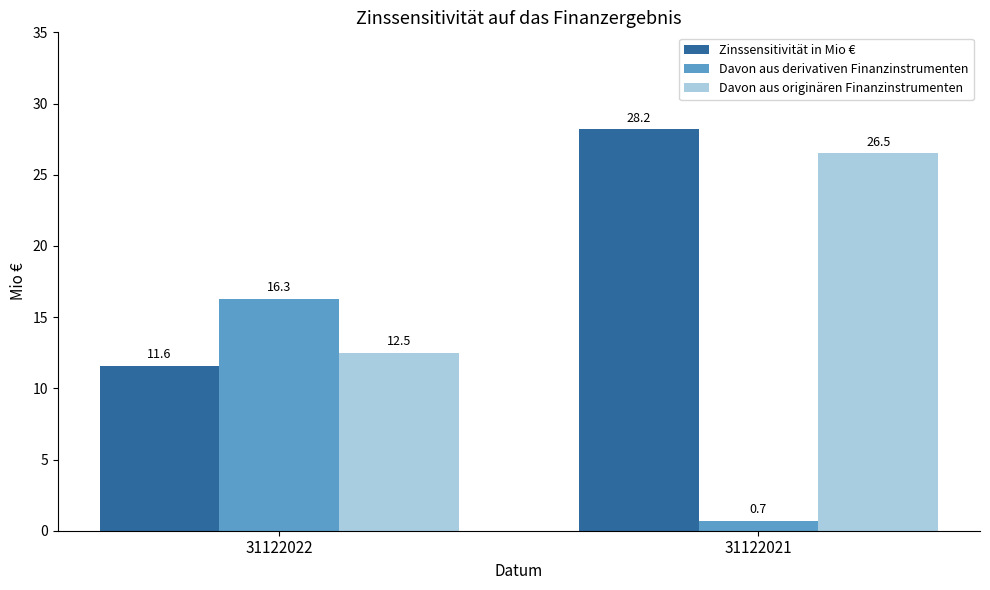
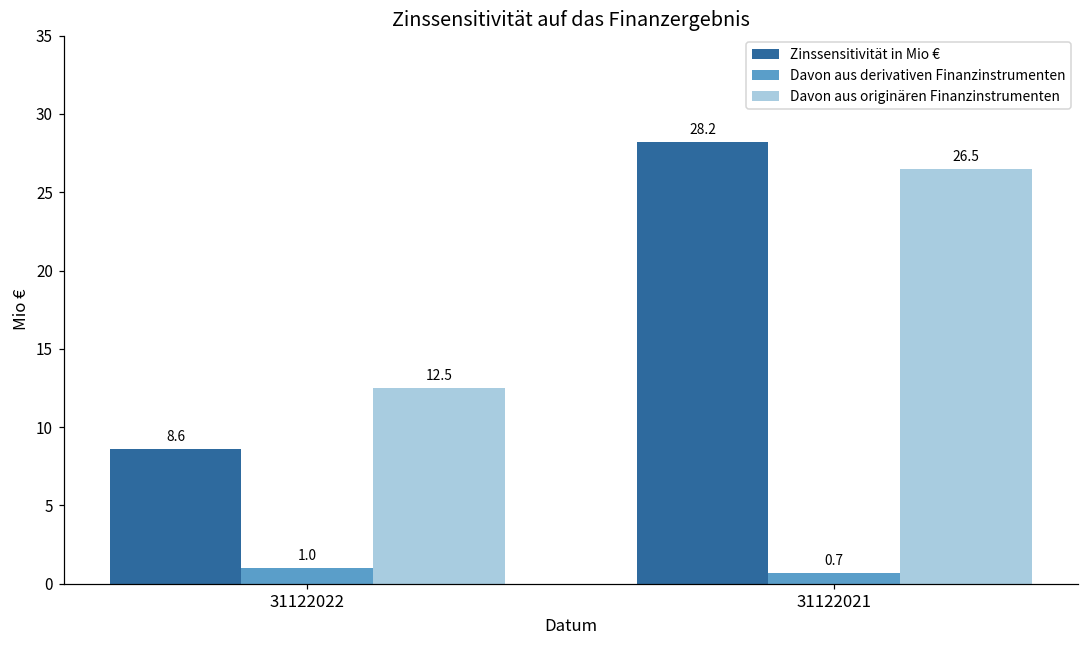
  {
    "Zinssensitivität in Mio €": {
-     "31122022": 11.6,
+     "31122022": 8.6,
      "31122021": 28.2
    },
    "Davon aus derivativen Finanzinstrumenten": {
-     "31122022": 16.3,
+     "31122022": 1.0,
      "31122021": 0.7
    },
    "Davon aus originären Finanzinstrumenten": {
      "31122022": 12.5,
      "31122021": 26.5
    }
  }
